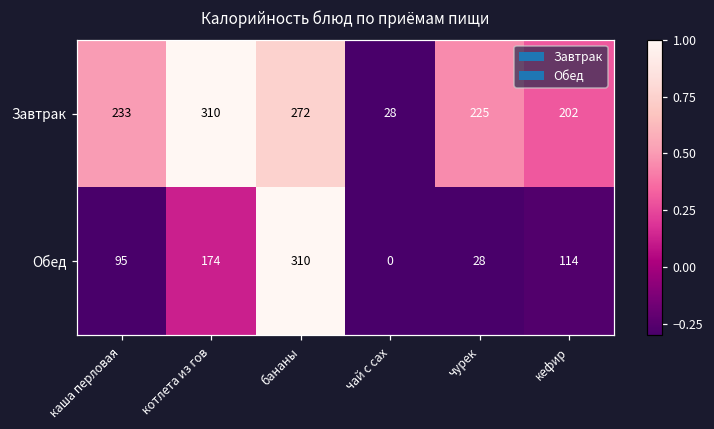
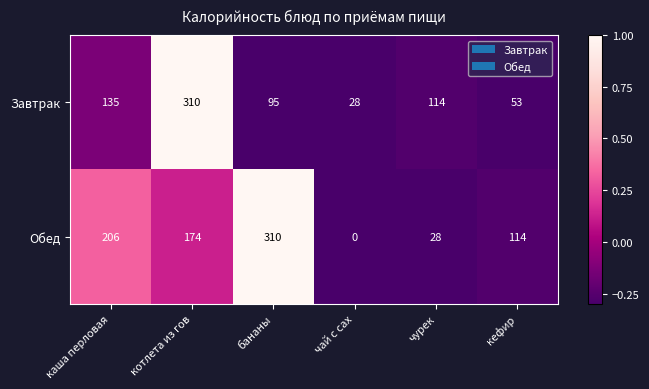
  {
    "Завтрак": {
-     "каша перловая": 233,
+     "каша перловая": 135,
      "котлета из гов": 310,
-     "бананы": 272,
+     "бананы": 95,
      "чай с сах": 28,
-     "чурек": 225,
-     "кефир": 202
+     "чурек": 114,
+     "кефир": 53
    },
    "Обед": {
-     "каша перловая": 95,
+     "каша перловая": 206,
      "котлета из гов": 174,
      "бананы": 310,
      "чай с сах": 0,
      "чурек": 28,
      "кефир": 114
    }
  }
